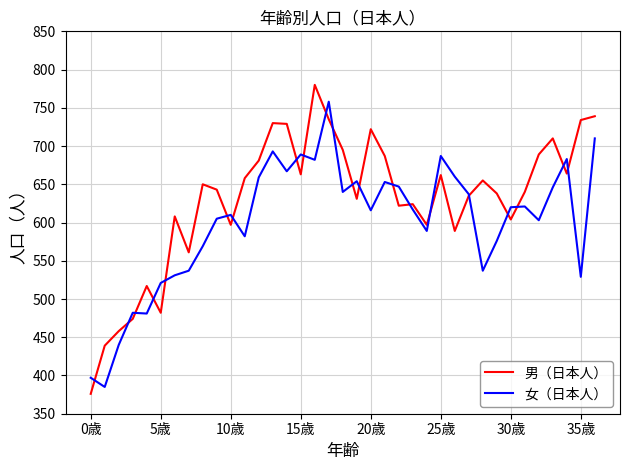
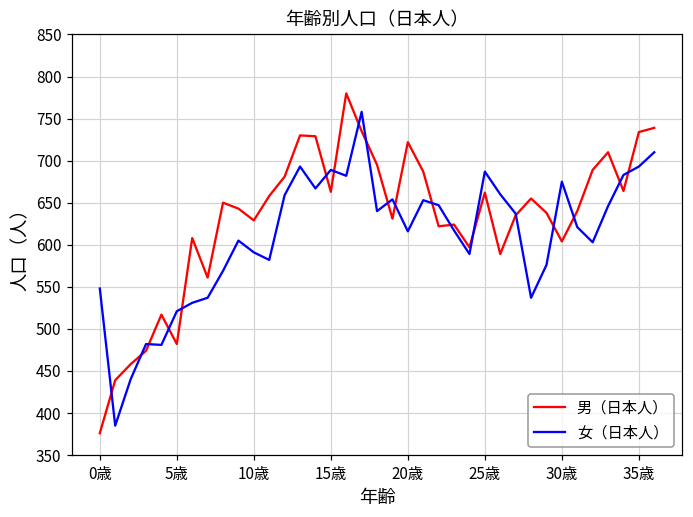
  {
    "男（日本人）": {
      "0歳": 380,
      "5歳": 480,
-     "10歳": 600,
+     "10歳": 630,
      "15歳": 660,
      "20歳": 720,
      "25歳": 660,
      "30歳": 600,
      "35歳": 730
    },
    "女（日本人）": {
-     "0歳": 400,
+     "0歳": 550,
      "5歳": 520,
-     "10歳": 610,
+     "10歳": 590,
      "15歳": 690,
      "20歳": 620,
      "25歳": 690,
-     "30歳": 620,
-     "35歳": 530
+     "30歳": 680,
+     "35歳": 690
    }
  }
